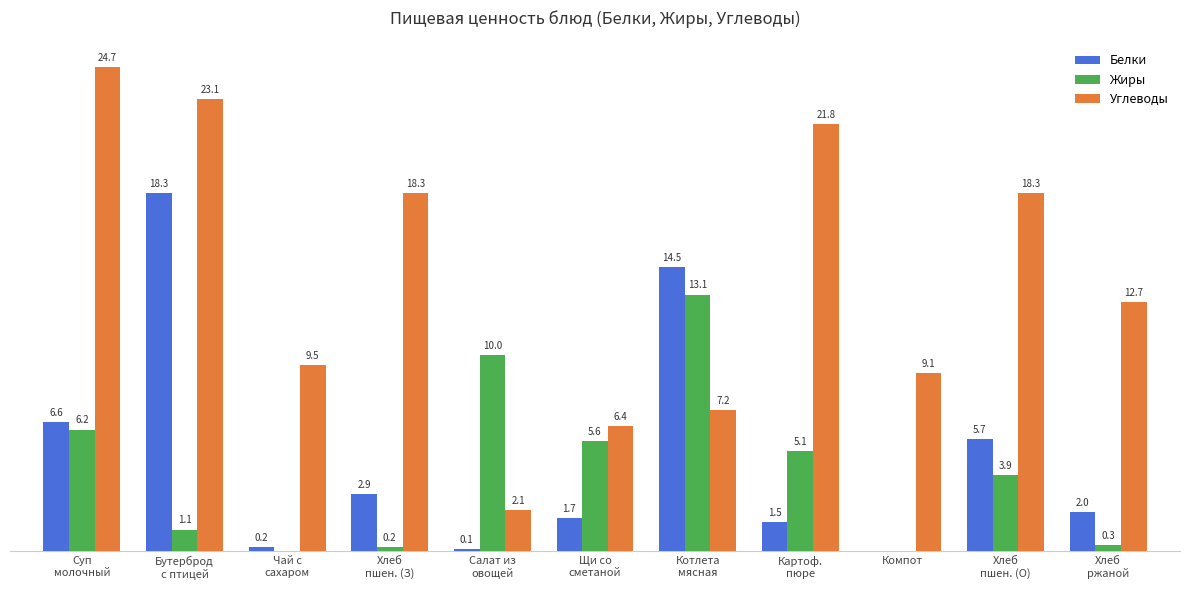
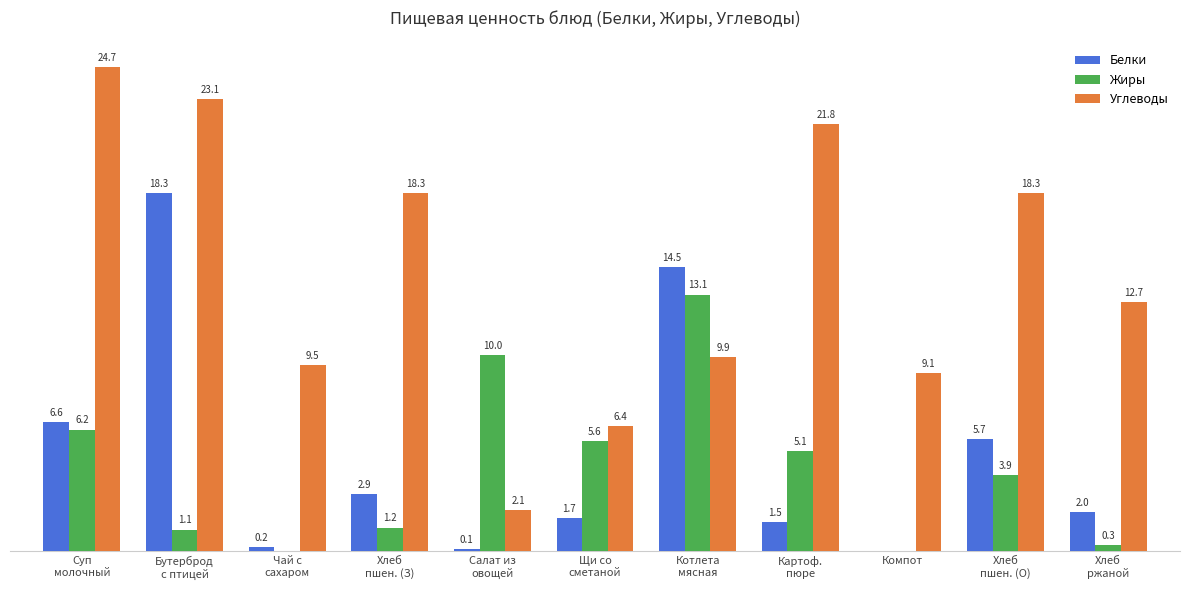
  {
    "Белки": {
      "Суп молочный": 6.6,
      "Бутерброд с птицей": 18.3,
      "Чай с сахаром": 0.2,
      "Хлеб пшен. (З)": 2.9,
      "Салат из овощей": 0.1,
      "Щи со сметаной": 1.7,
      "Котлета мясная": 14.5,
      "Картоф. пюре": 1.5,
      "Хлеб пшен. (О)": 5.7,
      "Хлеб ржаной": 2.0
    },
    "Жиры": {
      "Суп молочный": 6.2,
      "Бутерброд с птицей": 1.1,
-     "Хлеб пшен. (З)": 0.2,
+     "Хлеб пшен. (З)": 1.2,
      "Салат из овощей": 10.0,
      "Щи со сметаной": 5.6,
      "Котлета мясная": 13.1,
      "Картоф. пюре": 5.1,
      "Хлеб пшен. (О)": 3.9,
      "Хлеб ржаной": 0.3
    },
    "Углеводы": {
      "Суп молочный": 24.7,
      "Бутерброд с птицей": 23.1,
      "Чай с сахаром": 9.5,
      "Хлеб пшен. (З)": 18.3,
      "Салат из овощей": 2.1,
      "Щи со сметаной": 6.4,
-     "Котлета мясная": 7.2,
+     "Котлета мясная": 9.9,
      "Картоф. пюре": 21.8,
      "Компот": 9.1,
      "Хлеб пшен. (О)": 18.3,
      "Хлеб ржаной": 12.7
    }
  }
